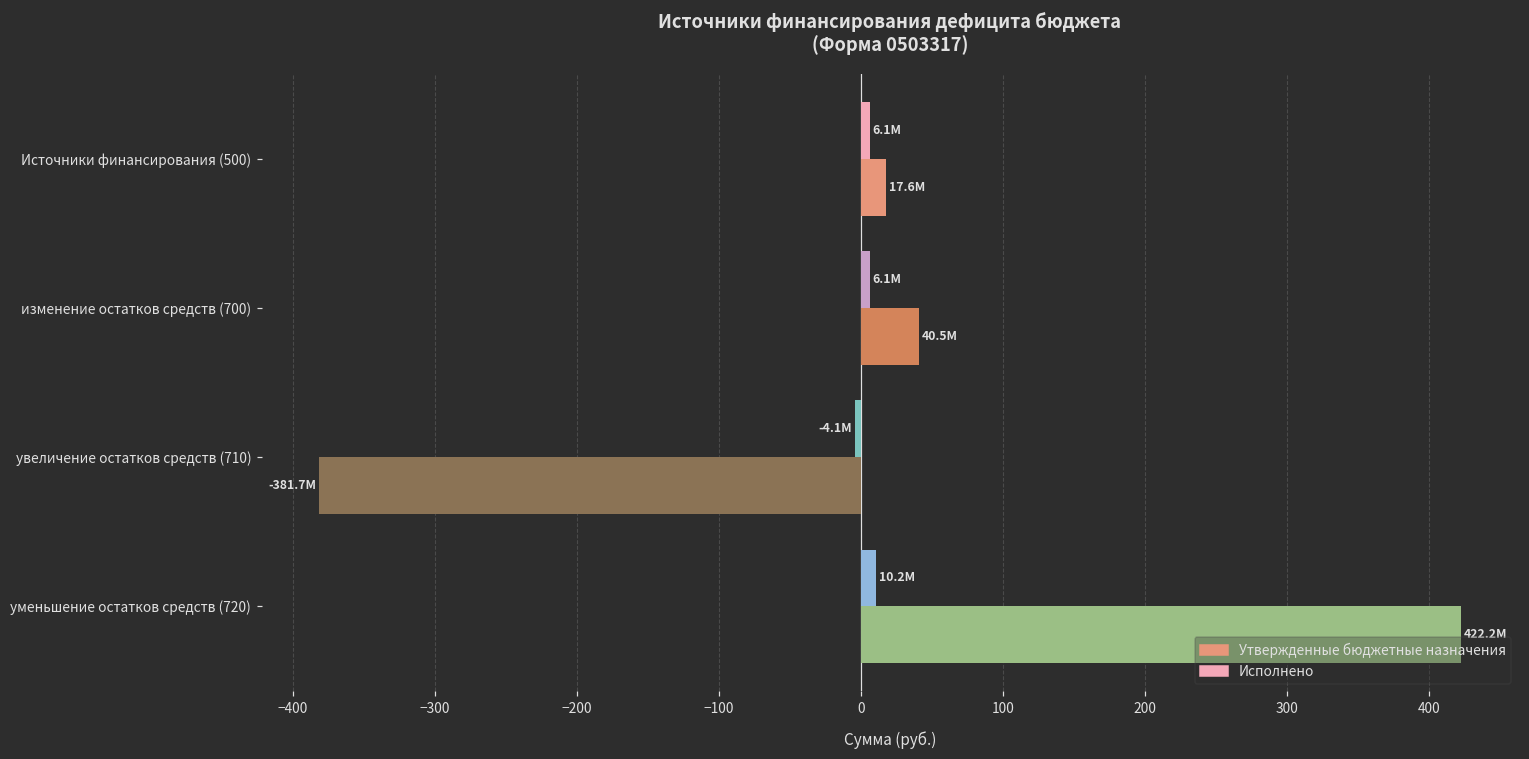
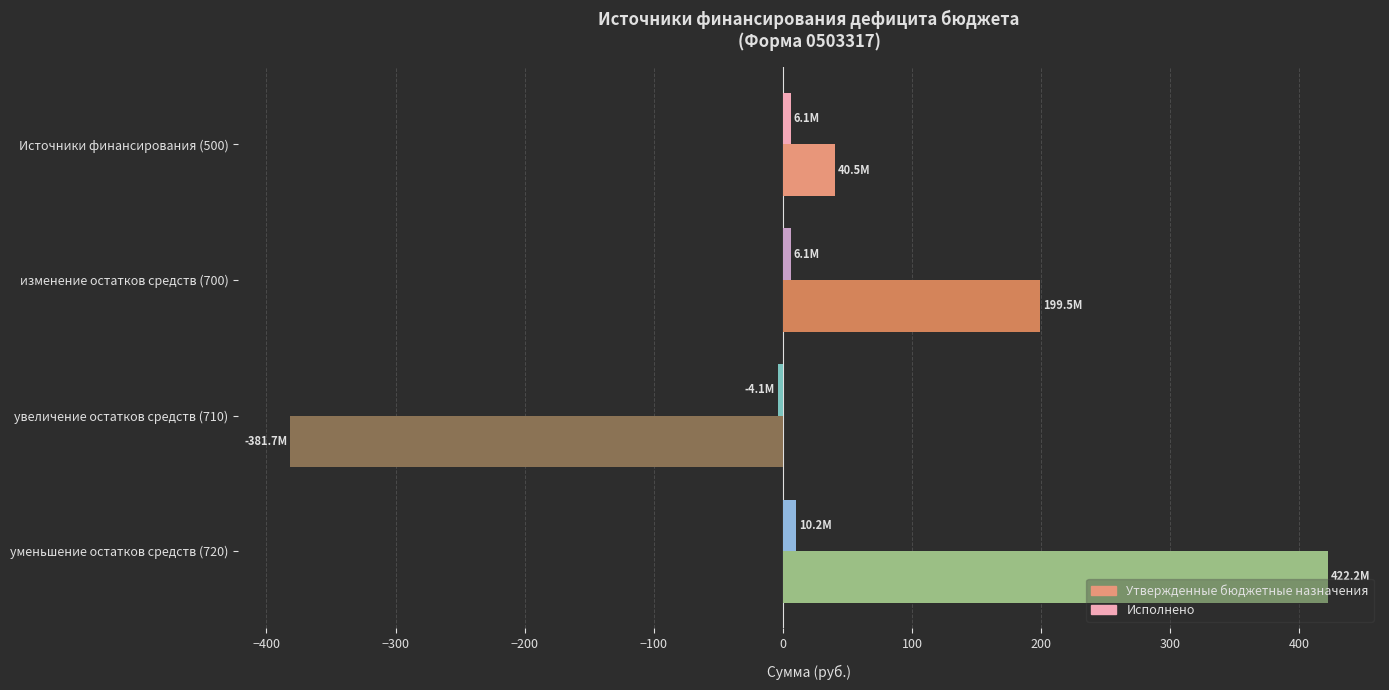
  {
    "Утвержденные бюджетные назначения": {
-     "Источники финансирования (500)": "17.6M",
-     "изменение остатков средств (700)": "40.5M",
+     "Источники финансирования (500)": "40.5M",
+     "изменение остатков средств (700)": "199.5M",
      "увеличение остатков средств (710)": "-381.7M"
    },
    "Исполнено": {
      "Источники финансирования (500)": "6.1M",
      "изменение остатков средств (700)": "6.1M",
      "увеличение остатков средств (710)": "-4.1M",
      "уменьшение остатков средств (720)": "10.2M"
    }
  }
